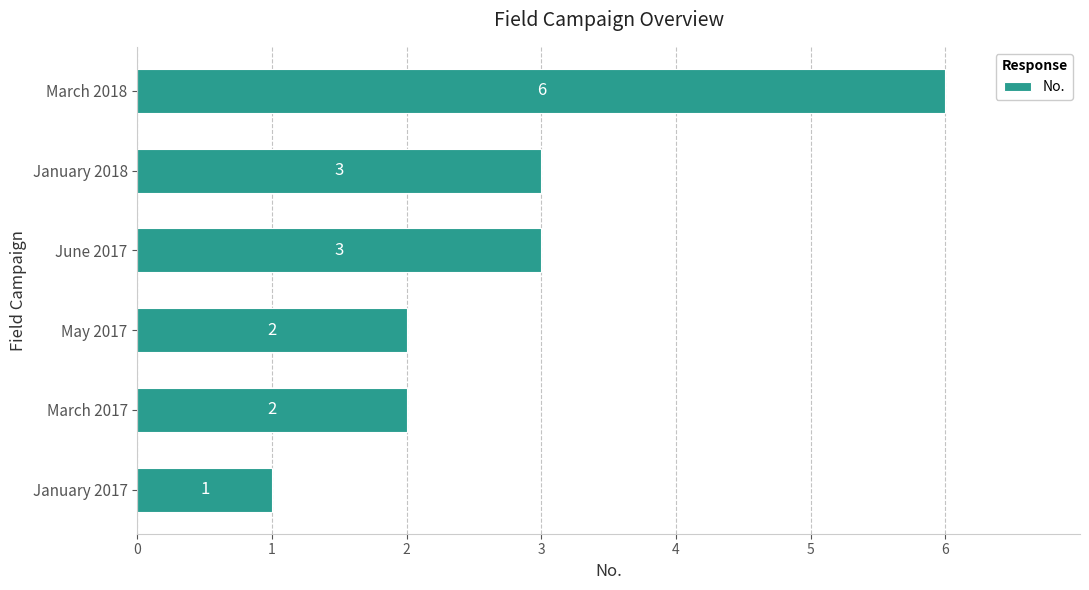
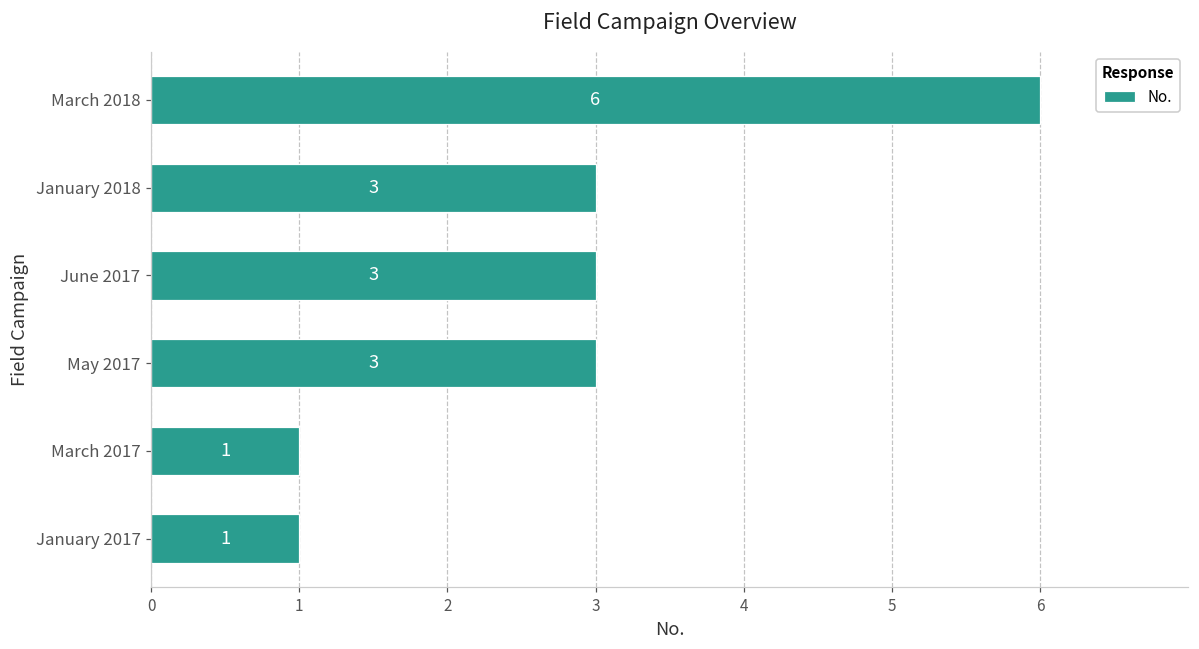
  {
    "March 2018": 6,
    "January 2018": 3,
    "June 2017": 3,
-   "May 2017": 2,
-   "March 2017": 2,
+   "May 2017": 3,
+   "March 2017": 1,
    "January 2017": 1
  }
